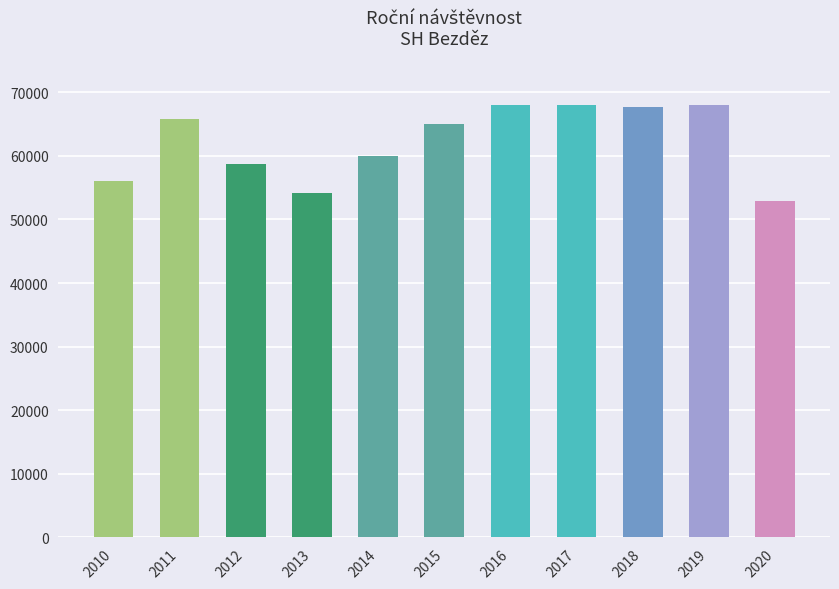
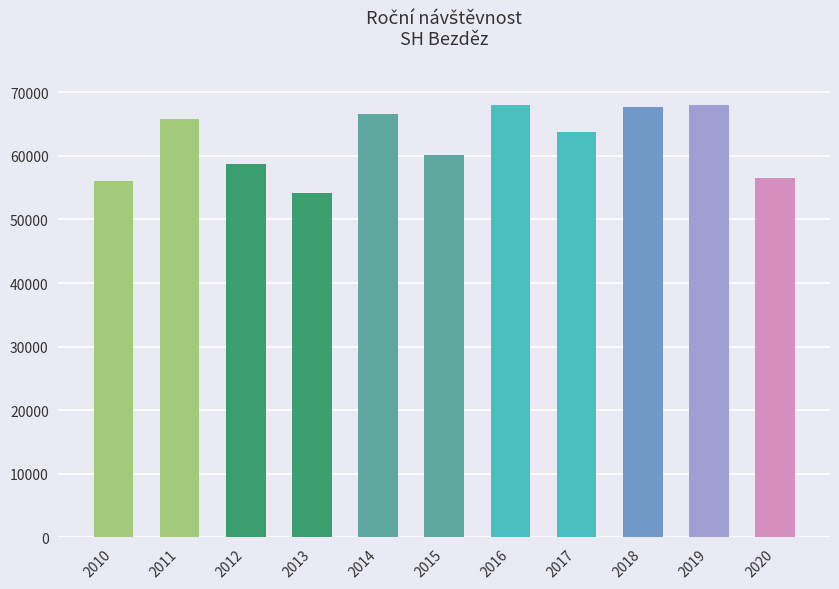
  {
    "2010": 56000,
    "2011": 66000,
    "2012": 59000,
    "2013": 54000,
-   "2014": 60000,
-   "2015": 65000,
+   "2014": 67000,
+   "2015": 60000,
    "2016": 68000,
-   "2017": 68000,
+   "2017": 64000,
    "2018": 68000,
    "2019": 68000,
-   "2020": 53000
+   "2020": 56000
  }
